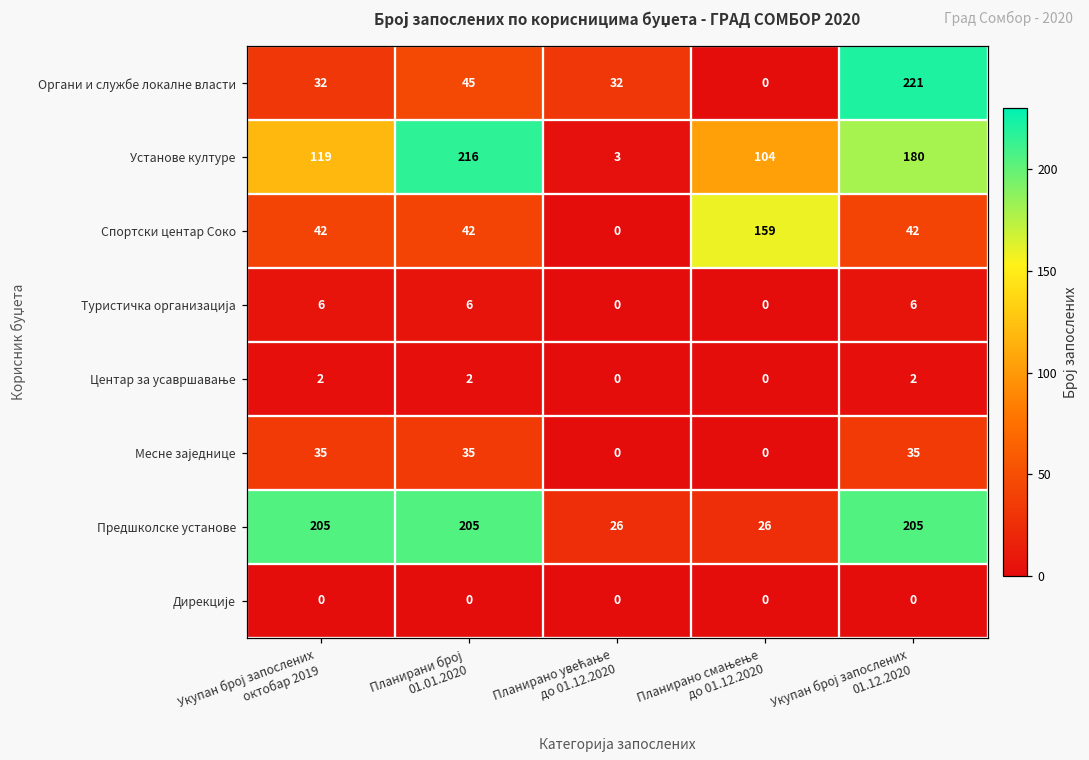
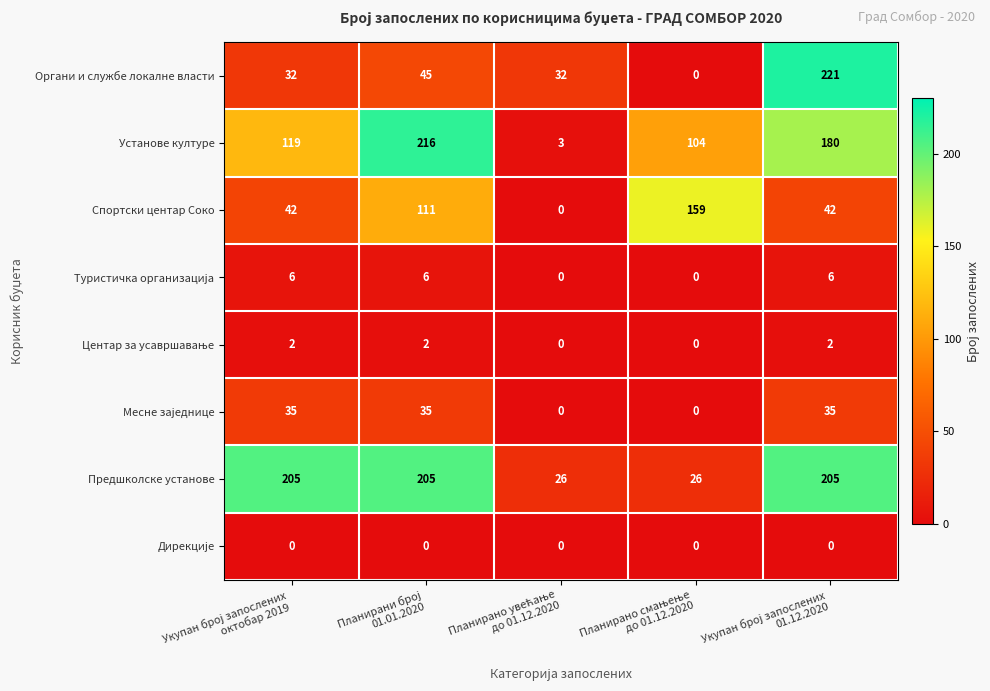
  {
    "Органи и службе локалне власти": {
      "Укупан број запослених октобар 2019": 32,
      "Планирани број 01.01.2020": 45,
      "Планирано увећање до 01.12.2020": 32,
      "Планирано смањење до 01.12.2020": 0,
      "Укупан број запослених 01.12.2020": 221
    },
    "Установе културе": {
      "Укупан број запослених октобар 2019": 119,
      "Планирани број 01.01.2020": 216,
      "Планирано увећање до 01.12.2020": 3,
      "Планирано смањење до 01.12.2020": 104,
      "Укупан број запослених 01.12.2020": 180
    },
    "Спортски центар Соко": {
      "Укупан број запослених октобар 2019": 42,
-     "Планирани број 01.01.2020": 42,
+     "Планирани број 01.01.2020": 111,
      "Планирано увећање до 01.12.2020": 0,
      "Планирано смањење до 01.12.2020": 159,
      "Укупан број запослених 01.12.2020": 42
    },
    "Туристичка организација": {
      "Укупан број запослених октобар 2019": 6,
      "Планирани број 01.01.2020": 6,
      "Планирано увећање до 01.12.2020": 0,
      "Планирано смањење до 01.12.2020": 0,
      "Укупан број запослених 01.12.2020": 6
    },
    "Центар за усавршавање": {
      "Укупан број запослених октобар 2019": 2,
      "Планирани број 01.01.2020": 2,
      "Планирано увећање до 01.12.2020": 0,
      "Планирано смањење до 01.12.2020": 0,
      "Укупан број запослених 01.12.2020": 2
    },
    "Месне заједнице": {
      "Укупан број запослених октобар 2019": 35,
      "Планирани број 01.01.2020": 35,
      "Планирано увећање до 01.12.2020": 0,
      "Планирано смањење до 01.12.2020": 0,
      "Укупан број запослених 01.12.2020": 35
    },
    "Предшколске установе": {
      "Укупан број запослених октобар 2019": 205,
      "Планирани број 01.01.2020": 205,
      "Планирано увећање до 01.12.2020": 26,
      "Планирано смањење до 01.12.2020": 26,
      "Укупан број запослених 01.12.2020": 205
    },
    "Дирекције": {
      "Укупан број запослених октобар 2019": 0,
      "Планирани број 01.01.2020": 0,
      "Планирано увећање до 01.12.2020": 0,
      "Планирано смањење до 01.12.2020": 0,
      "Укупан број запослених 01.12.2020": 0
    }
  }
